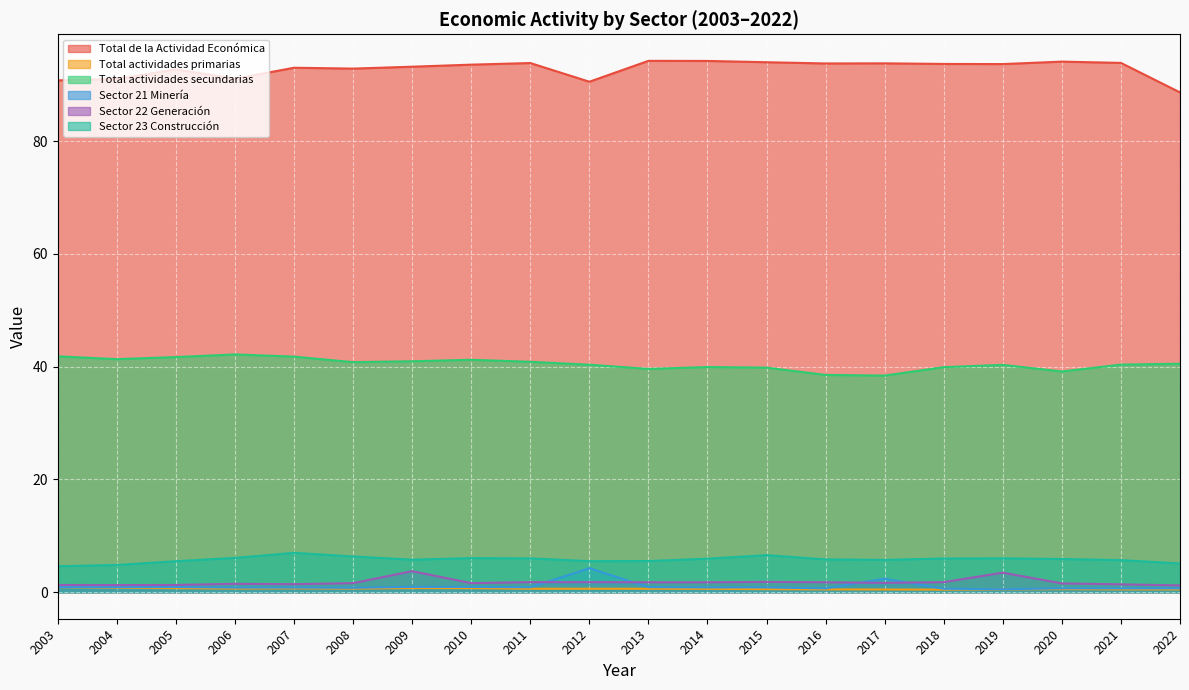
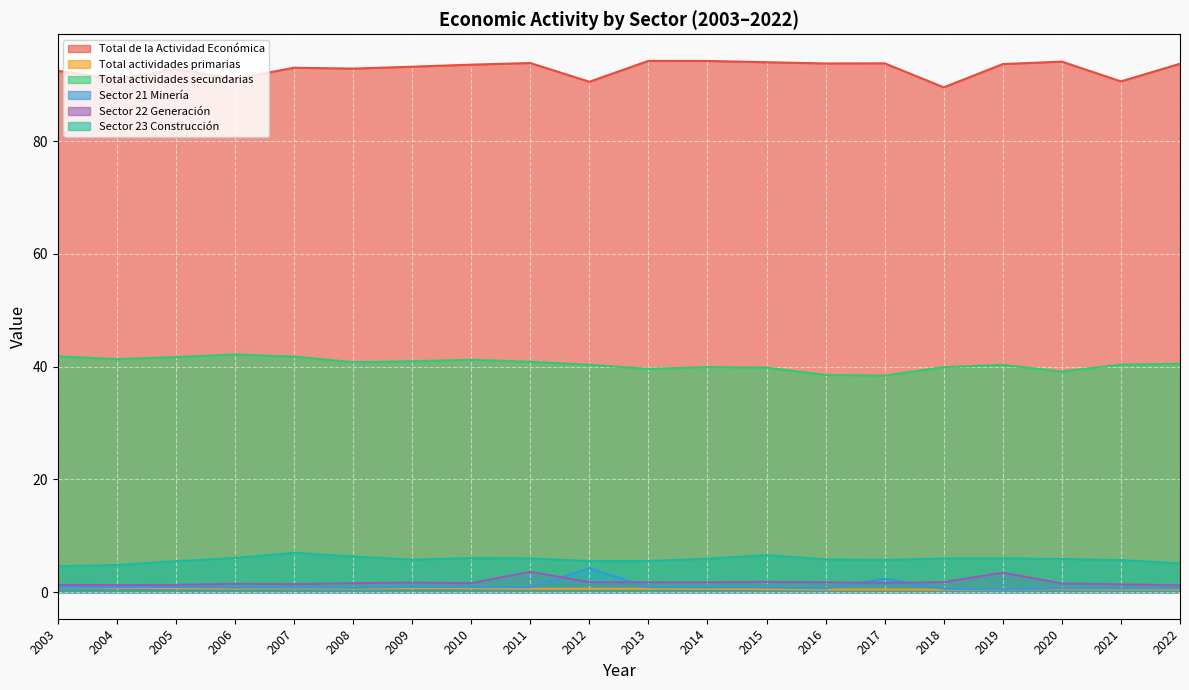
  {
    "Total de la Actividad Económica": {
-     "2003": 91,
+     "2003": 92,
      "2007": 93,
      "2008": 93,
      "2009": 93,
      "2010": 94,
      "2011": 94,
      "2012": 91,
      "2013": 94,
      "2014": 94,
      "2015": 94,
      "2016": 94,
      "2017": 94,
-     "2018": 94,
+     "2018": 90,
      "2019": 94,
      "2020": 94,
-     "2021": 94,
-     "2022": 89
+     "2021": 91,
+     "2022": 94
    },
    "Total actividades primarias": {
      "2012": 1,
      "2017": 0
    },
    "Sector 21 Minería": {
      "2012": 4,
      "2017": 2
    },
    "Sector 22 Generación": {
      "2006": 1,
      "2007": 1,
      "2008": 2,
-     "2009": 4,
+     "2009": 2,
      "2010": 2,
-     "2011": 2,
+     "2011": 4,
      "2012": 2,
      "2013": 2,
      "2014": 2,
      "2015": 2,
      "2016": 2,
      "2017": 2,
      "2018": 2,
      "2019": 3,
      "2020": 2,
      "2021": 1,
      "2022": 1
    }
  }
